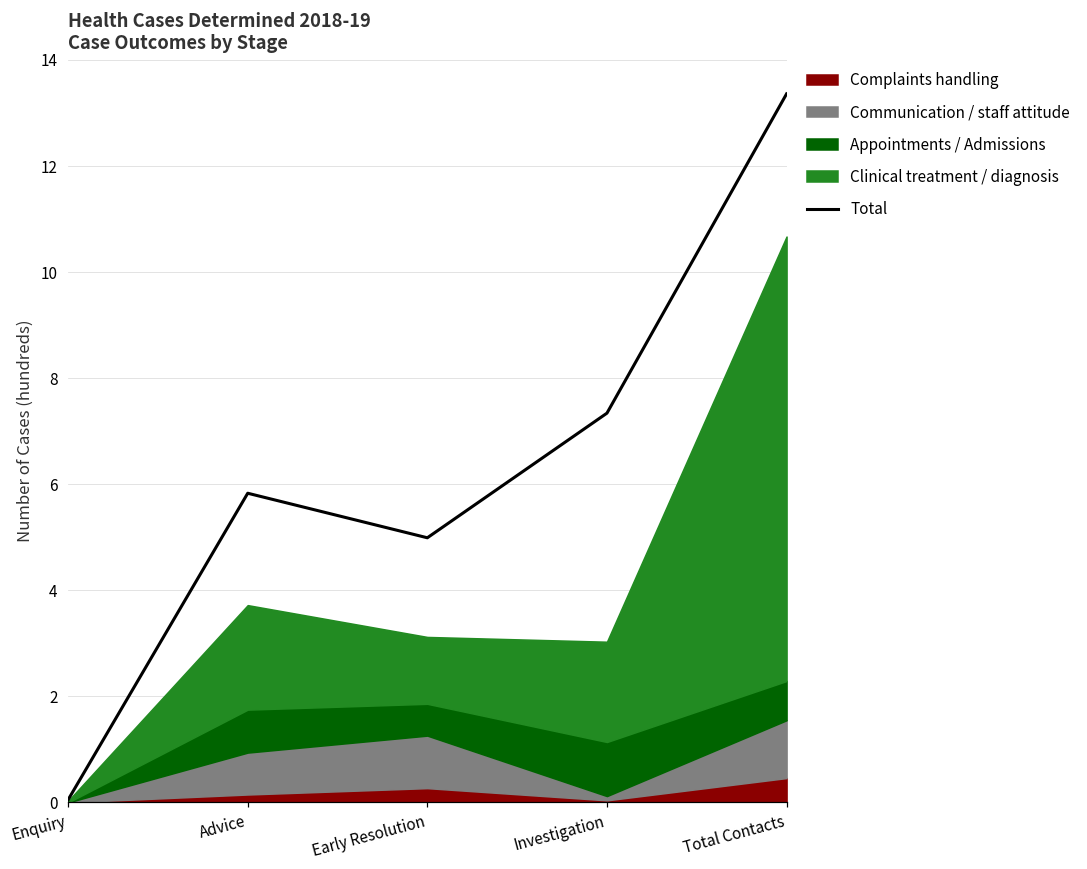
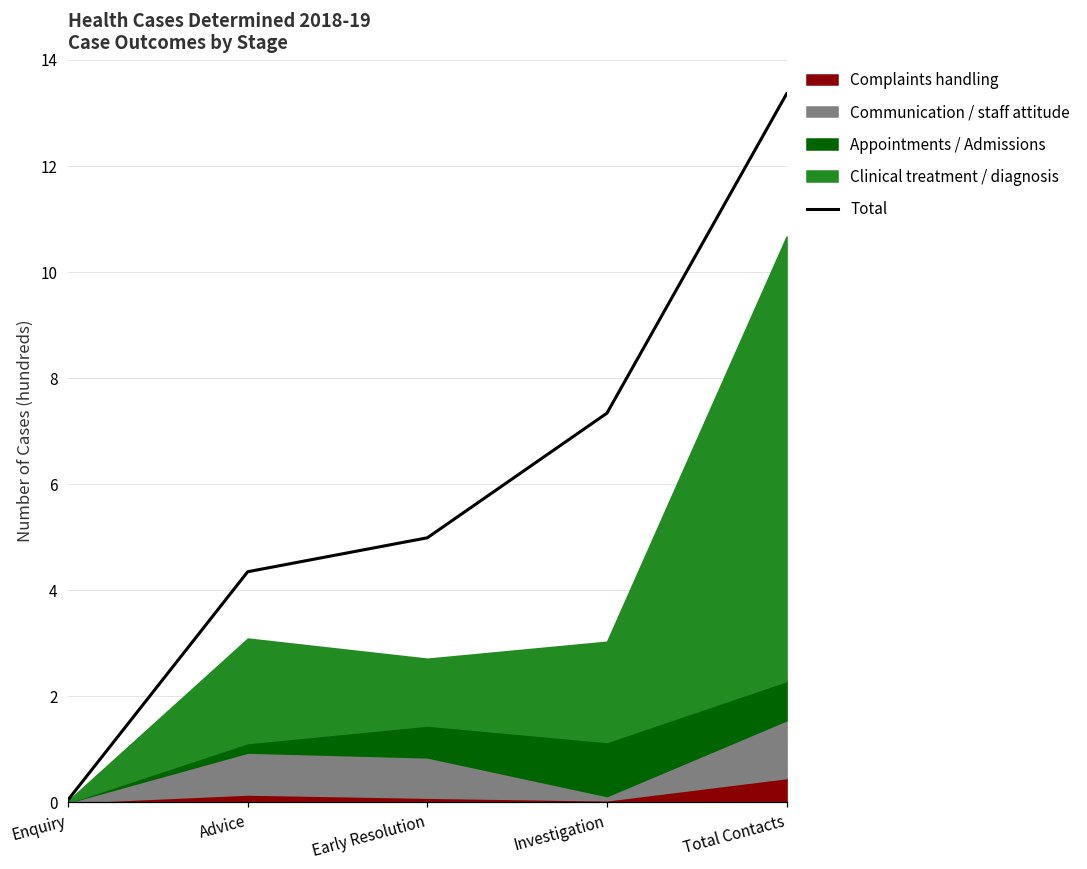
  {
    "Total": {
-     "Advice": 5.8,
+     "Advice": 4.4,
      "Early Resolution": 5.0,
      "Investigation": 7.3,
      "Total Contacts": 13.4
    },
    "Complaints handling": {
-     "Early Resolution": 0.3
+     "Early Resolution": 0.1
    },
    "Communication / staff attitude": {
-     "Early Resolution": 1.0
+     "Early Resolution": 0.8
    },
    "Appointments / Admissions": {
-     "Advice": 0.8
+     "Advice": 0.2
    },
    "Clinical treatment / diagnosis": {
      "Advice": 2.0,
      "Early Resolution": 1.3,
      "Investigation": 1.9,
      "Total Contacts": 8.4
    }
  }
